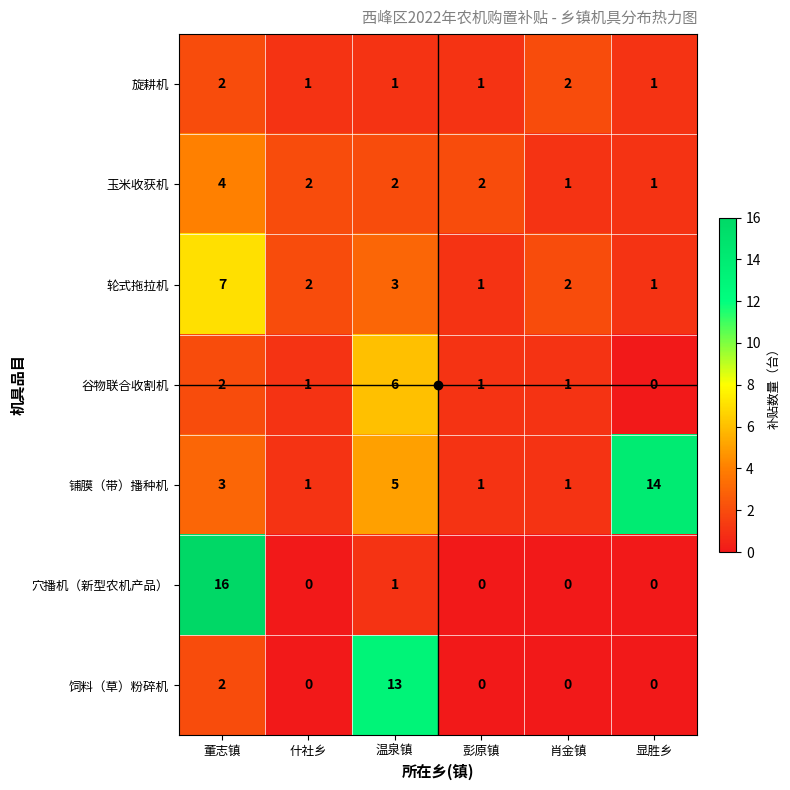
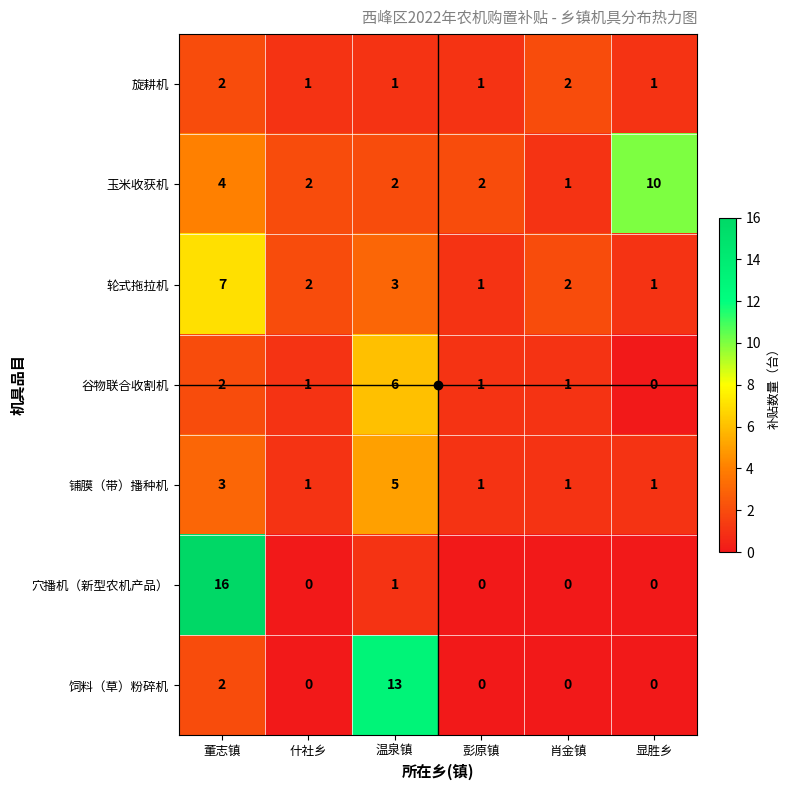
  {
    "旋耕机": {
      "董志镇": 2,
      "什社乡": 1,
      "温泉镇": 1,
      "彭原镇": 1,
      "肖金镇": 2,
      "显胜乡": 1
    },
    "玉米收获机": {
      "董志镇": 4,
      "什社乡": 2,
      "温泉镇": 2,
      "彭原镇": 2,
      "肖金镇": 1,
-     "显胜乡": 1
+     "显胜乡": 10
    },
    "轮式拖拉机": {
      "董志镇": 7,
      "什社乡": 2,
      "温泉镇": 3,
      "彭原镇": 1,
      "肖金镇": 2,
      "显胜乡": 1
    },
    "谷物联合收割机": {
      "董志镇": 2,
      "什社乡": 1,
      "温泉镇": 6,
      "彭原镇": 1,
      "肖金镇": 1,
      "显胜乡": 0
    },
    "铺膜（带）播种机": {
      "董志镇": 3,
      "什社乡": 1,
      "温泉镇": 5,
      "彭原镇": 1,
      "肖金镇": 1,
-     "显胜乡": 14
+     "显胜乡": 1
    },
    "穴播机（新型农机产品）": {
      "董志镇": 16,
      "什社乡": 0,
      "温泉镇": 1,
      "彭原镇": 0,
      "肖金镇": 0,
      "显胜乡": 0
    },
    "饲料（草）粉碎机": {
      "董志镇": 2,
      "什社乡": 0,
      "温泉镇": 13,
      "彭原镇": 0,
      "肖金镇": 0,
      "显胜乡": 0
    }
  }
